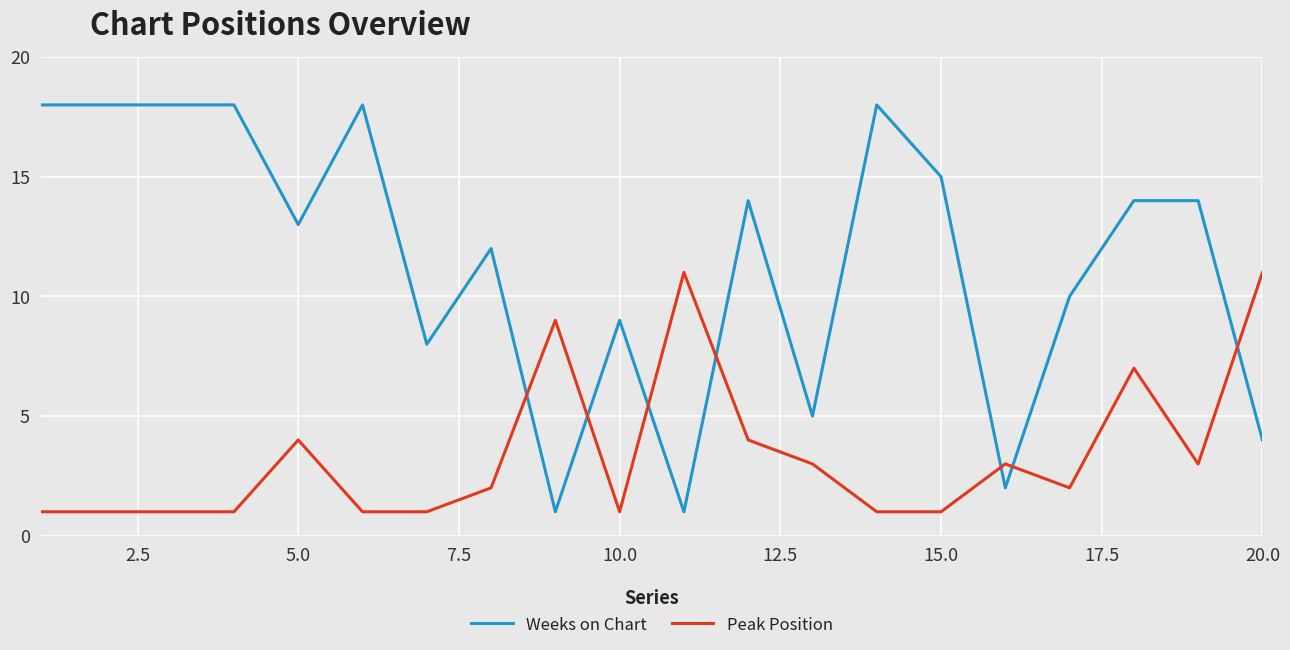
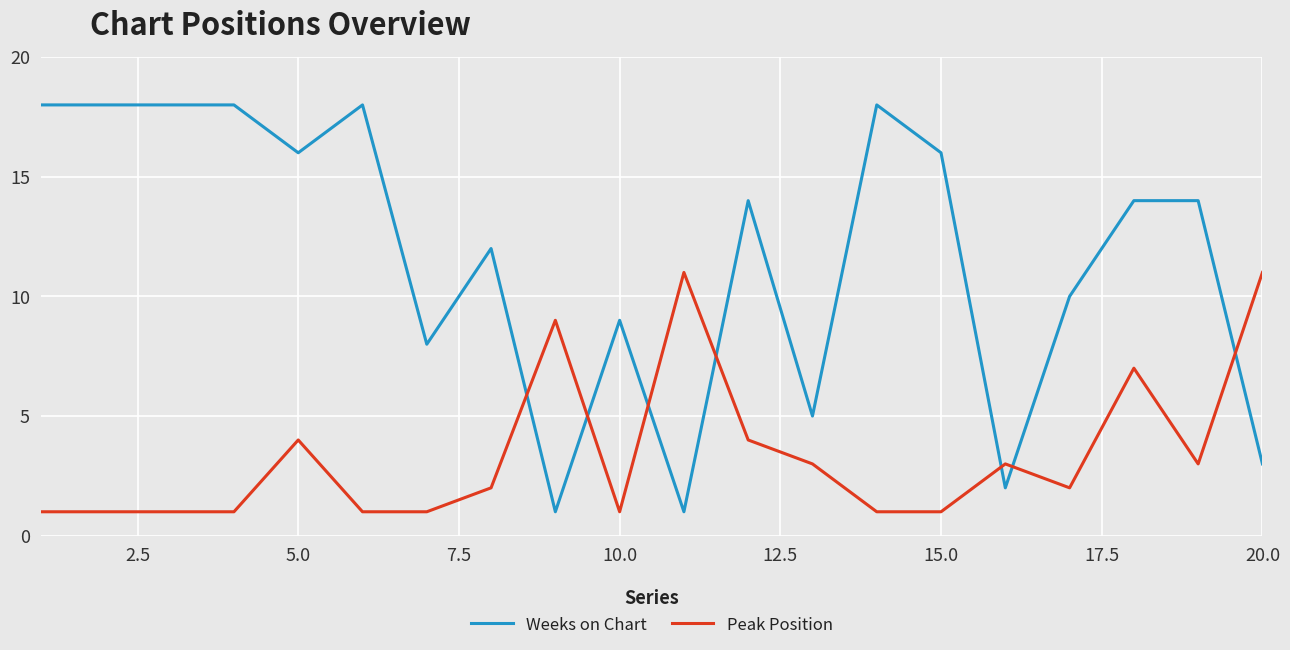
  {
    "Weeks on Chart": {
-     "5.0": 13,
+     "5.0": 16,
      "10.0": 9,
-     "15.0": 15,
-     "20.0": 4
+     "15.0": 16,
+     "20.0": 3
    },
    "Peak Position": {
      "5.0": 4,
      "10.0": 1,
      "15.0": 1,
      "20.0": 11
    }
  }
